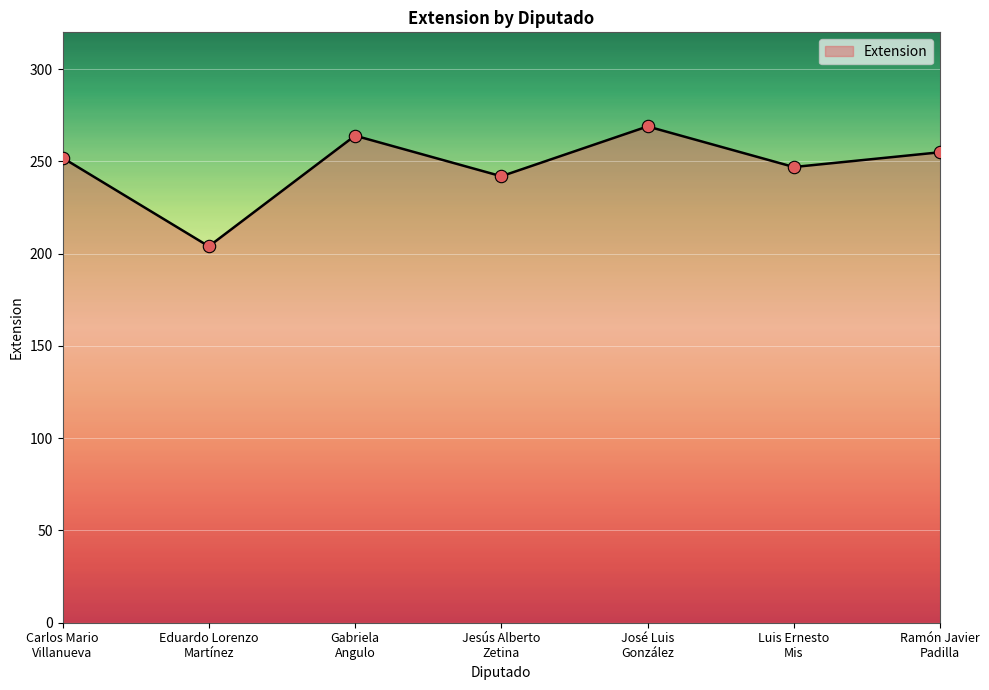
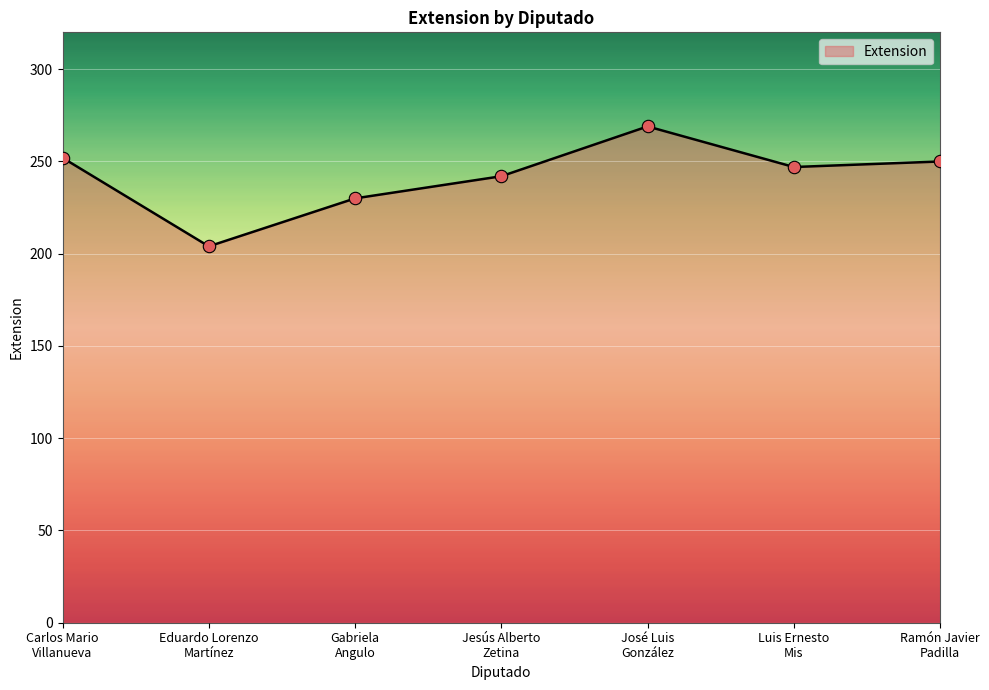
  {
    "Carlos Mario Villanueva": 252,
    "Eduardo Lorenzo Martínez": 204,
-   "Gabriela Angulo": 264,
+   "Gabriela Angulo": 230,
    "Jesús Alberto Zetina": 242,
    "José Luis González": 269,
    "Luis Ernesto Mis": 247,
-   "Ramón Javier Padilla": 255
+   "Ramón Javier Padilla": 250
  }
